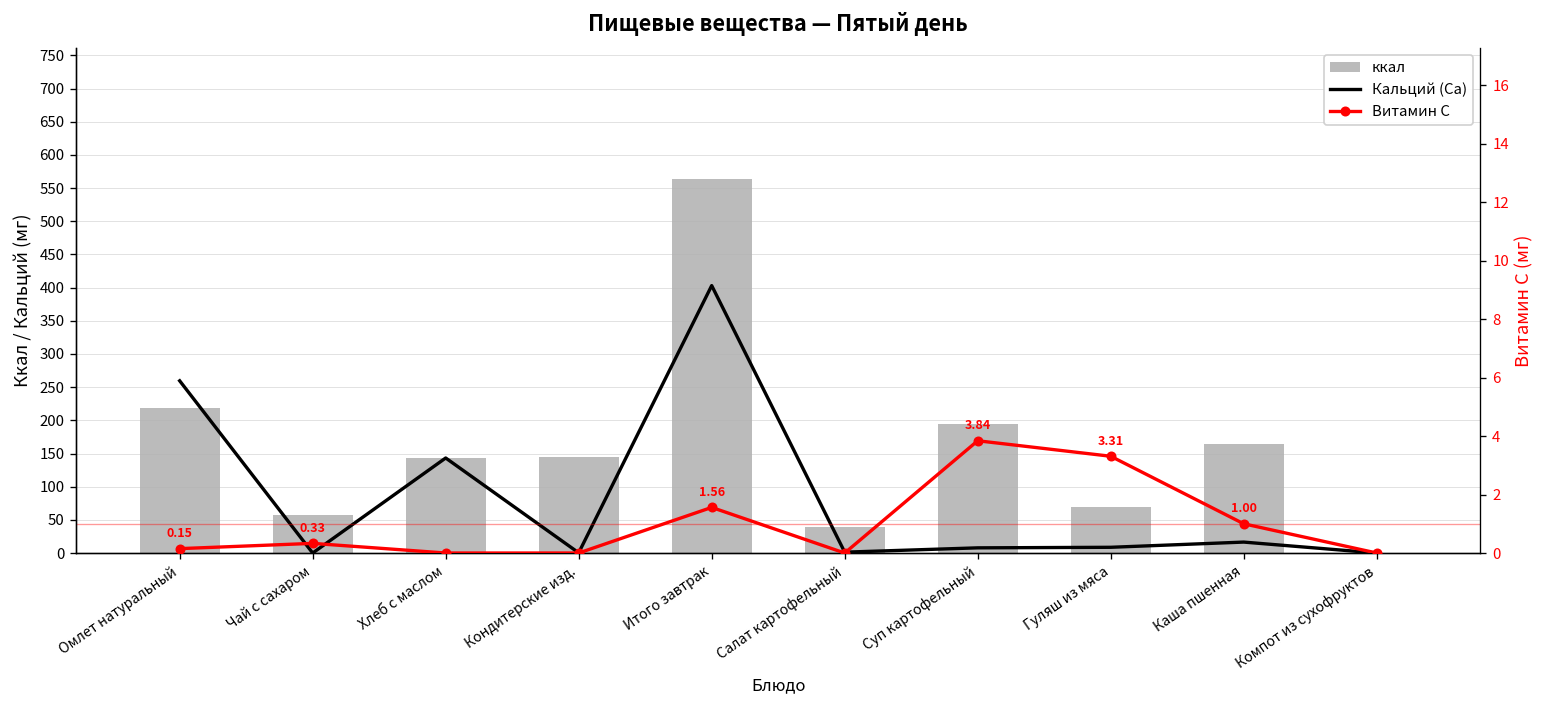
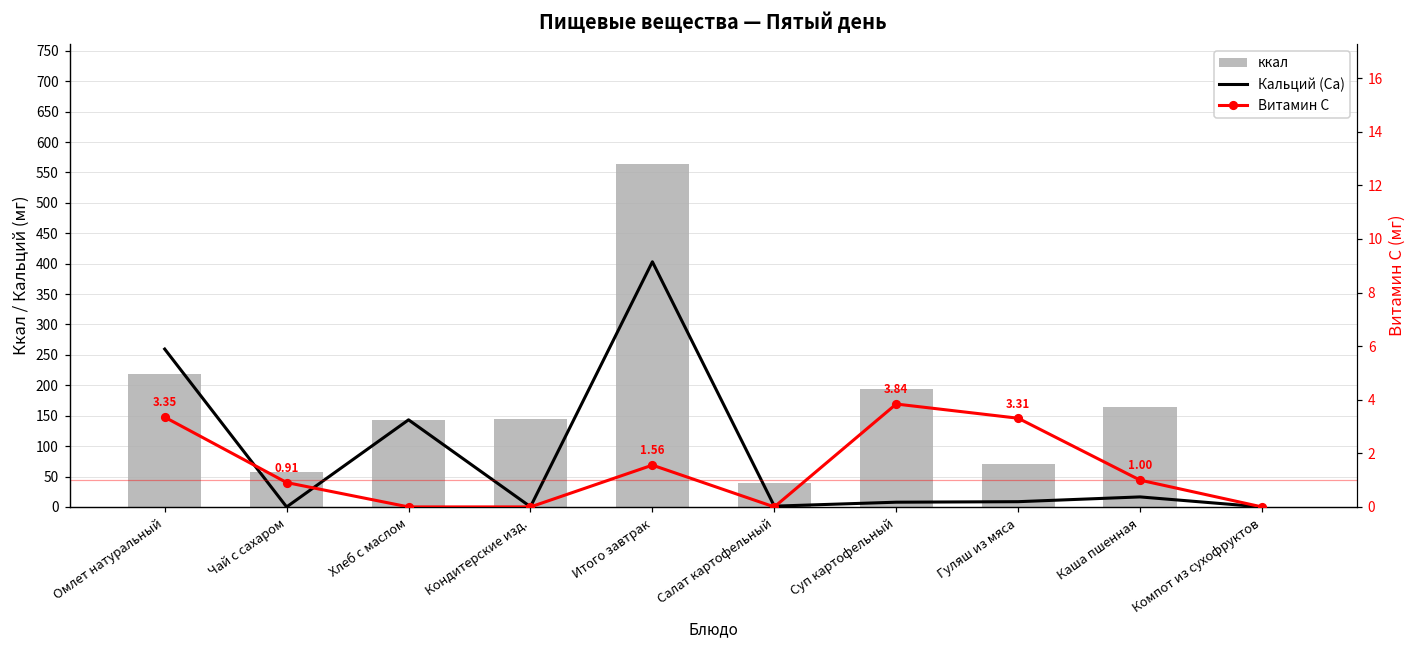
  {
    "Витамин С": {
-     "Омлет натуральный": 0.15,
-     "Чай с сахаром": 0.33,
+     "Омлет натуральный": 3.35,
+     "Чай с сахаром": 0.91,
      "Итого завтрак": 1.56,
      "Суп картофельный": 3.84,
      "Гуляш из мяса": 3.31,
      "Каша пшенная": 1.00
    }
  }
